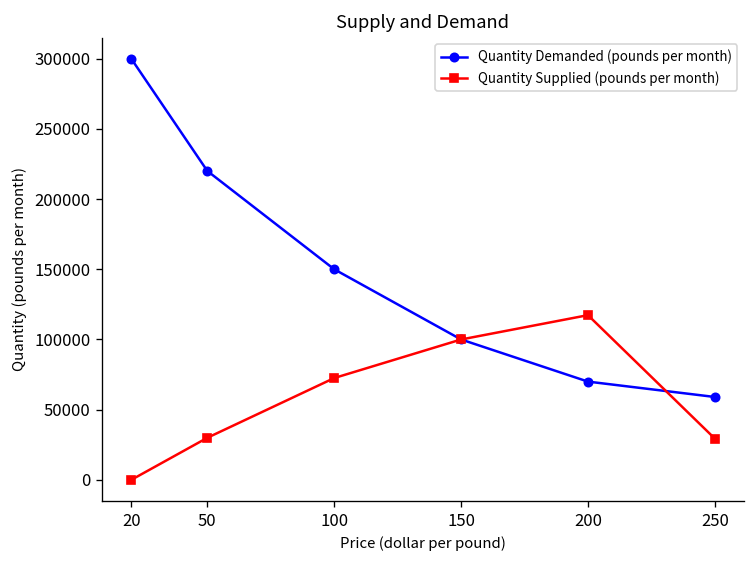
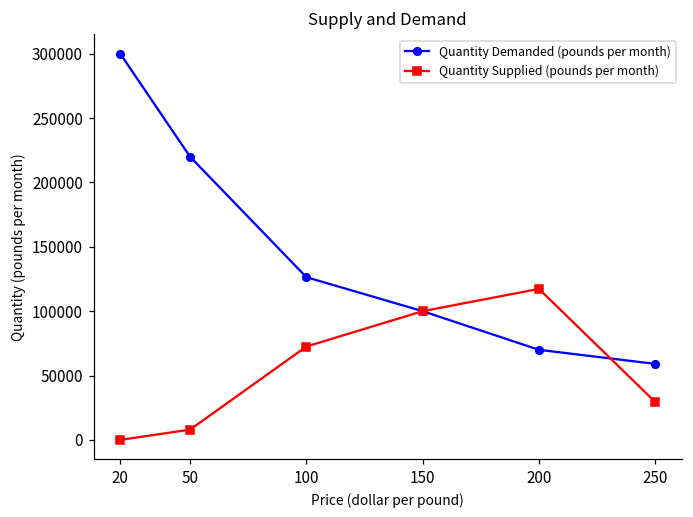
  {
    "Quantity Demanded (pounds per month)": {
      "20": 300000,
      "50": 220000,
-     "100": 150000,
+     "100": 126000,
      "200": 70000,
      "250": 59000
    },
    "Quantity Supplied (pounds per month)": {
      "20": 0,
-     "50": 30000,
+     "50": 8000,
      "100": 73000,
      "200": 117000,
      "250": 29000
    }
  }
